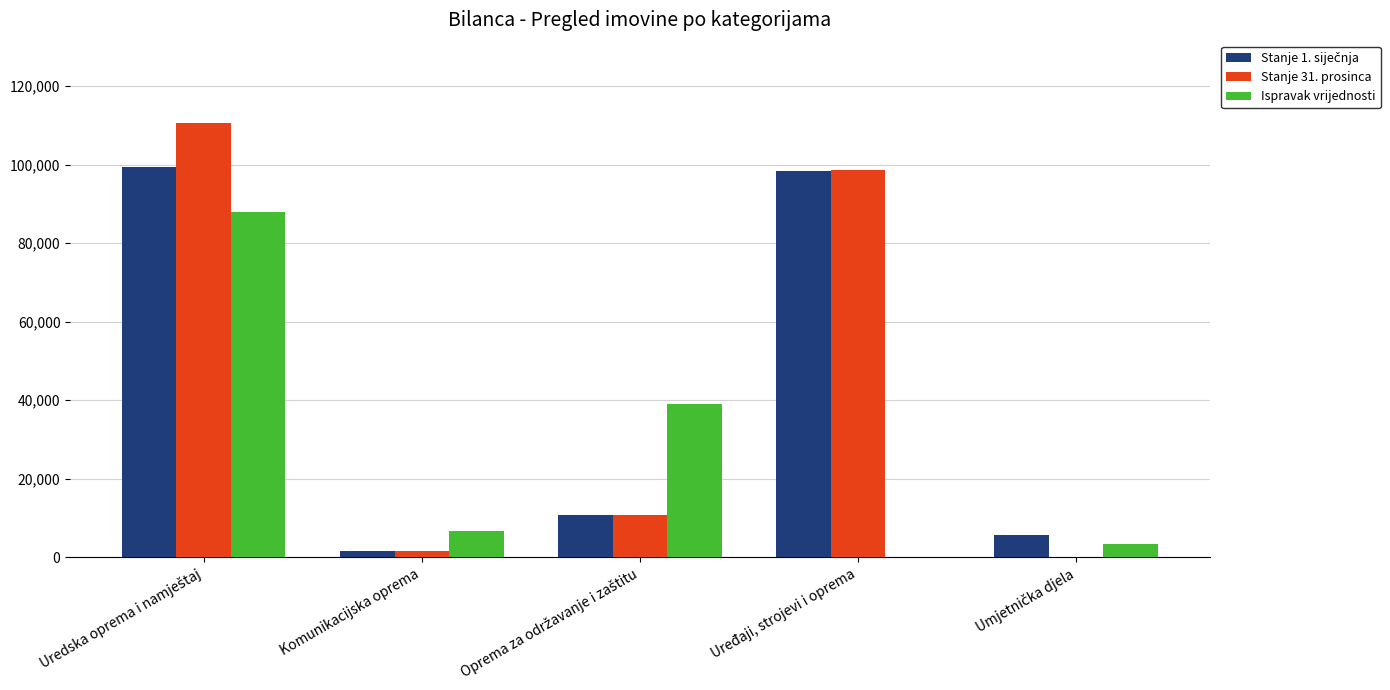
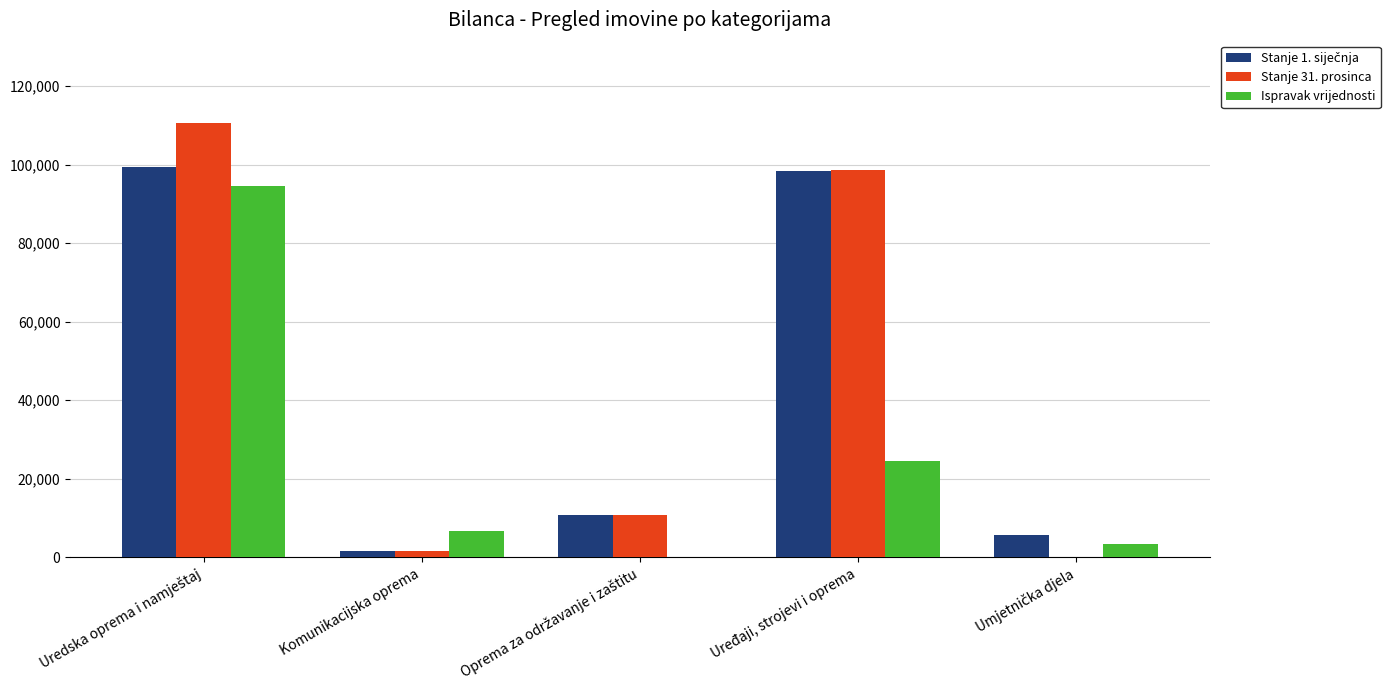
  {
    "Stanje 1. siječnja": {
      "Uredska oprema i namještaj": "100,000",
      "Komunikacijska oprema": "2,000",
      "Oprema za održavanje i zaštitu": "11,000",
      "Uređaji, strojevi i oprema": "98,000",
      "Umjetnička djela": "6,000"
    },
    "Stanje 31. prosinca": {
      "Uredska oprema i namještaj": "111,000",
      "Komunikacijska oprema": "2,000",
      "Oprema za održavanje i zaštitu": "11,000",
      "Uređaji, strojevi i oprema": "99,000"
    },
    "Ispravak vrijednosti": {
-     "Uredska oprema i namještaj": "88,000",
+     "Uredska oprema i namještaj": "95,000",
      "Komunikacijska oprema": "7,000",
-     "Oprema za održavanje i zaštitu": "39,000",
-     "Uređaji, strojevi i oprema": "0",
+     "Oprema za održavanje i zaštitu": "0",
+     "Uređaji, strojevi i oprema": "24,000",
      "Umjetnička djela": "4,000"
    }
  }
